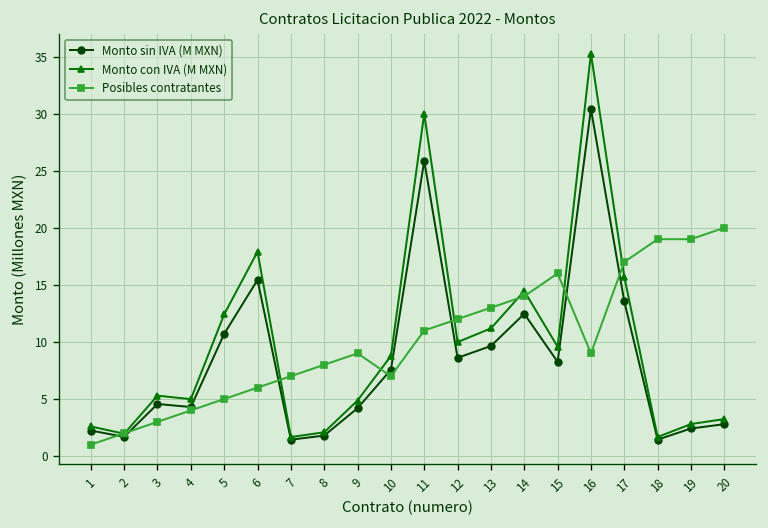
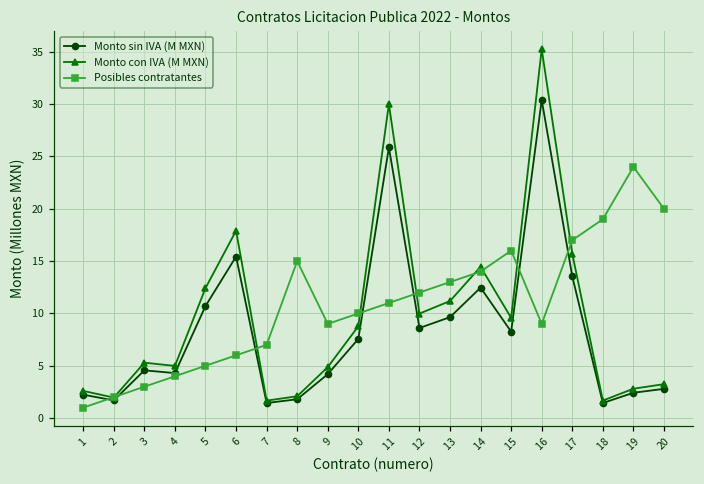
  {
    "Posibles contratantes": {
      "1": 1,
      "3": 3,
      "4": 4,
      "5": 5,
      "6": 6,
      "7": 7,
-     "8": 8,
+     "8": 15,
      "9": 9,
-     "10": 7,
+     "10": 10,
      "11": 11,
      "12": 12,
      "13": 13,
      "14": 14,
      "15": 16,
      "16": 9,
      "17": 17,
      "18": 19,
-     "19": 19,
+     "19": 24,
      "20": 20
    }
  }
